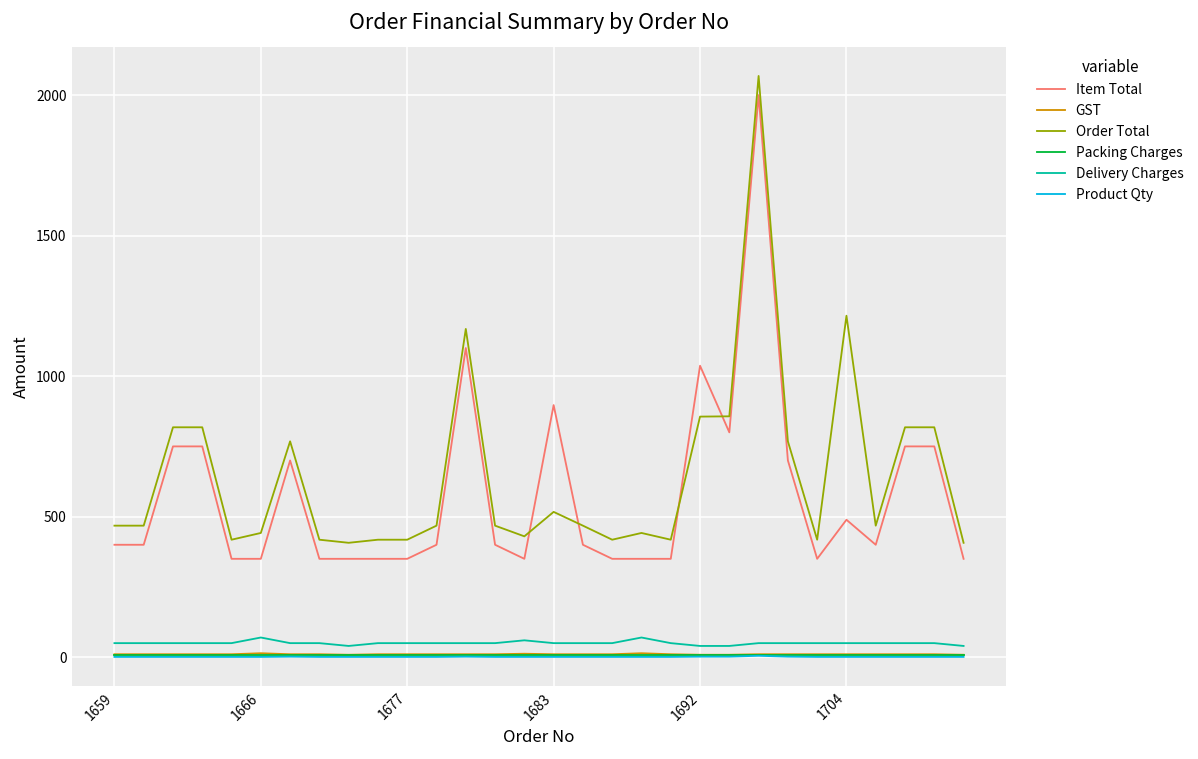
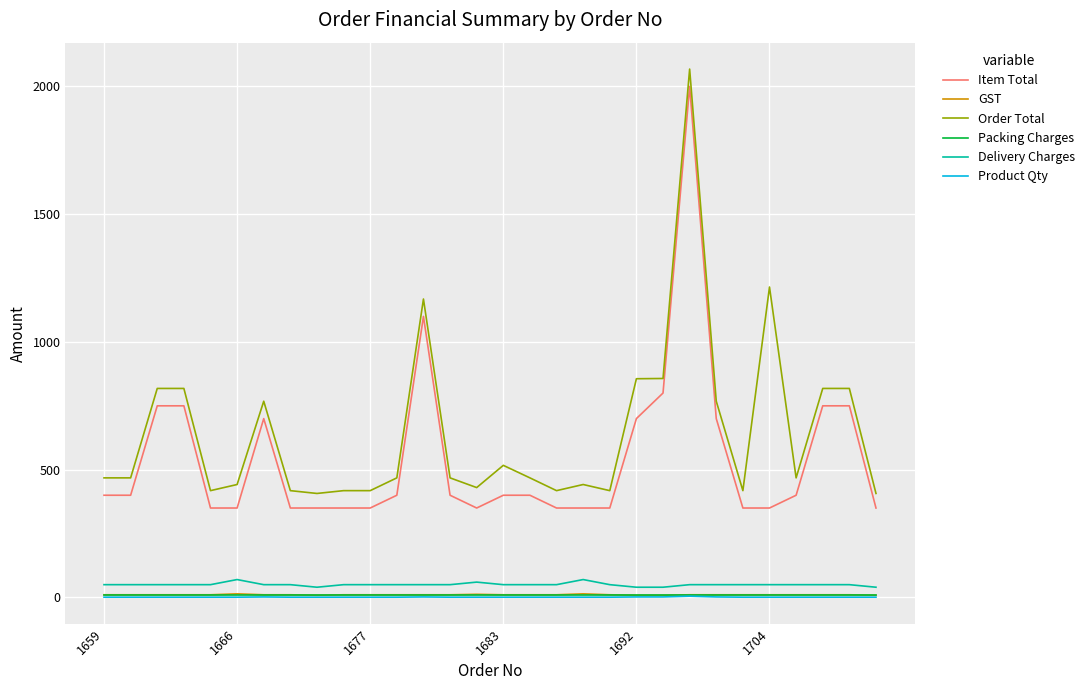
  {
    "Item Total": {
      "1659": 400,
      "1666": 350,
      "1677": 350,
-     "1683": 900,
-     "1692": 1040,
-     "1704": 490
+     "1683": 400,
+     "1692": 700,
+     "1704": 350
    },
    "Order Total": {
      "1659": 470,
      "1666": 440,
      "1677": 420,
      "1683": 520,
      "1692": 860,
      "1704": 1220
    },
    "Delivery Charges": {
      "1659": 50,
      "1666": 70,
      "1677": 50,
      "1683": 50,
      "1692": 40,
      "1704": 50
    }
  }
